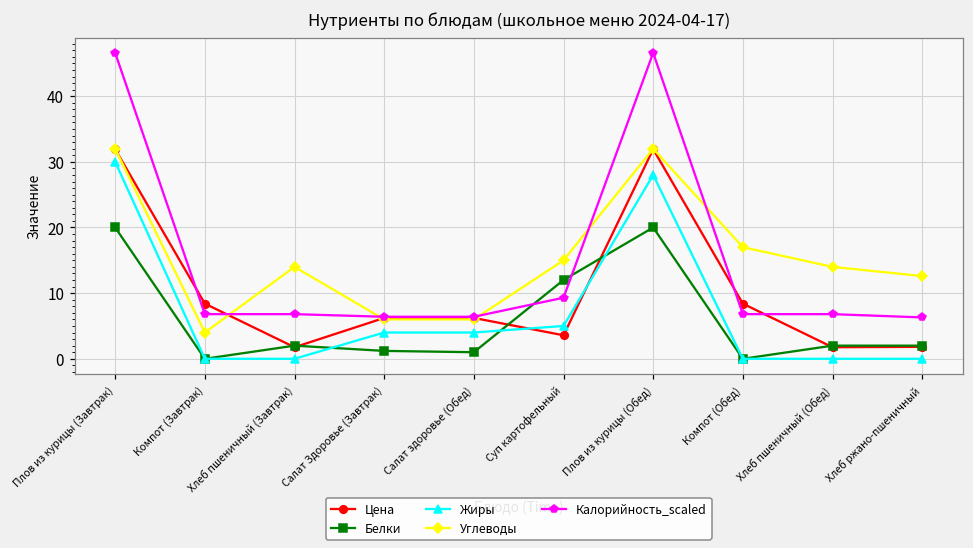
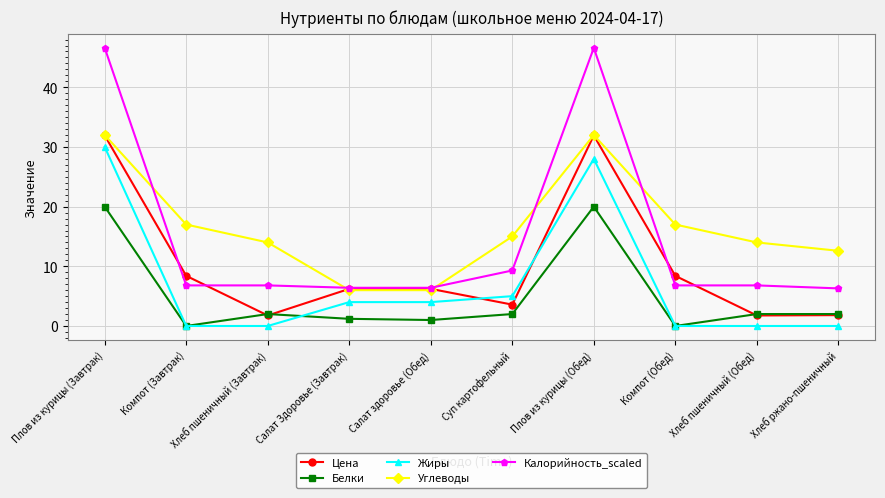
  {
    "Цена": {
      "Компот (Завтрак)": 8,
      "Суп картофельный": 4,
      "Компот (Обед)": 8
    },
    "Белки": {
      "Плов из курицы (Завтрак)": 20,
      "Салат Здоровье (Завтрак)": 1,
      "Салат здоровье (Обед)": 1,
-     "Суп картофельный": 12,
+     "Суп картофельный": 2,
      "Плов из курицы (Обед)": 20
    },
    "Жиры": {
      "Плов из курицы (Завтрак)": 30,
      "Хлеб пшеничный (Завтрак)": 0,
      "Салат Здоровье (Завтрак)": 4,
      "Салат здоровье (Обед)": 4,
      "Суп картофельный": 5,
      "Плов из курицы (Обед)": 28,
      "Хлеб пшеничный (Обед)": 0,
      "Хлеб ржано-пшеничный": 0
    },
    "Углеводы": {
-     "Компот (Завтрак)": 4,
+     "Компот (Завтрак)": 17,
      "Хлеб пшеничный (Завтрак)": 14,
      "Суп картофельный": 15,
      "Компот (Обед)": 17,
      "Хлеб пшеничный (Обед)": 14,
      "Хлеб ржано-пшеничный": 13
    },
    "Калорийность_scaled": {
      "Плов из курицы (Завтрак)": 47,
      "Компот (Завтрак)": 7,
      "Хлеб пшеничный (Завтрак)": 7,
      "Суп картофельный": 9,
      "Плов из курицы (Обед)": 47,
      "Компот (Обед)": 7,
      "Хлеб пшеничный (Обед)": 7,
      "Хлеб ржано-пшеничный": 6
    }
  }
